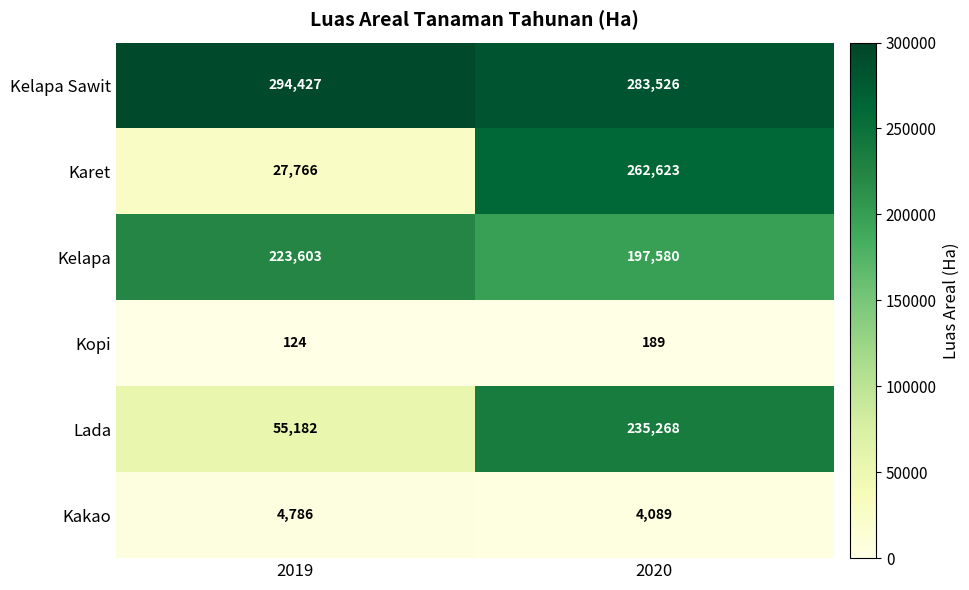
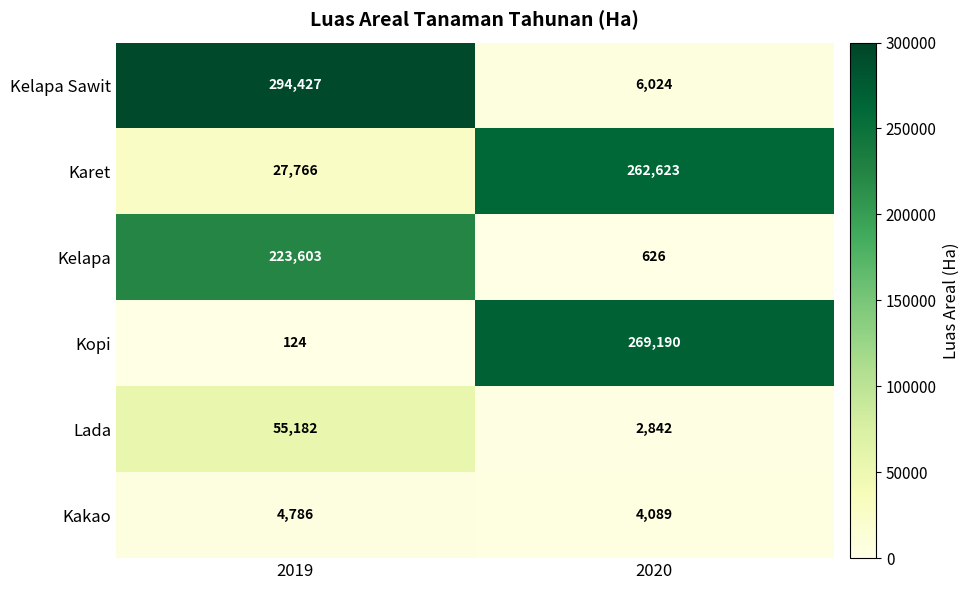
  {
    "Kelapa Sawit": {
      "2019": "294,427",
-     "2020": "283,526"
+     "2020": "6,024"
    },
    "Karet": {
      "2019": "27,766",
      "2020": "262,623"
    },
    "Kelapa": {
      "2019": "223,603",
-     "2020": "197,580"
+     "2020": "626"
    },
    "Kopi": {
      "2019": "124",
-     "2020": "189"
+     "2020": "269,190"
    },
    "Lada": {
      "2019": "55,182",
-     "2020": "235,268"
+     "2020": "2,842"
    },
    "Kakao": {
      "2019": "4,786",
      "2020": "4,089"
    }
  }
